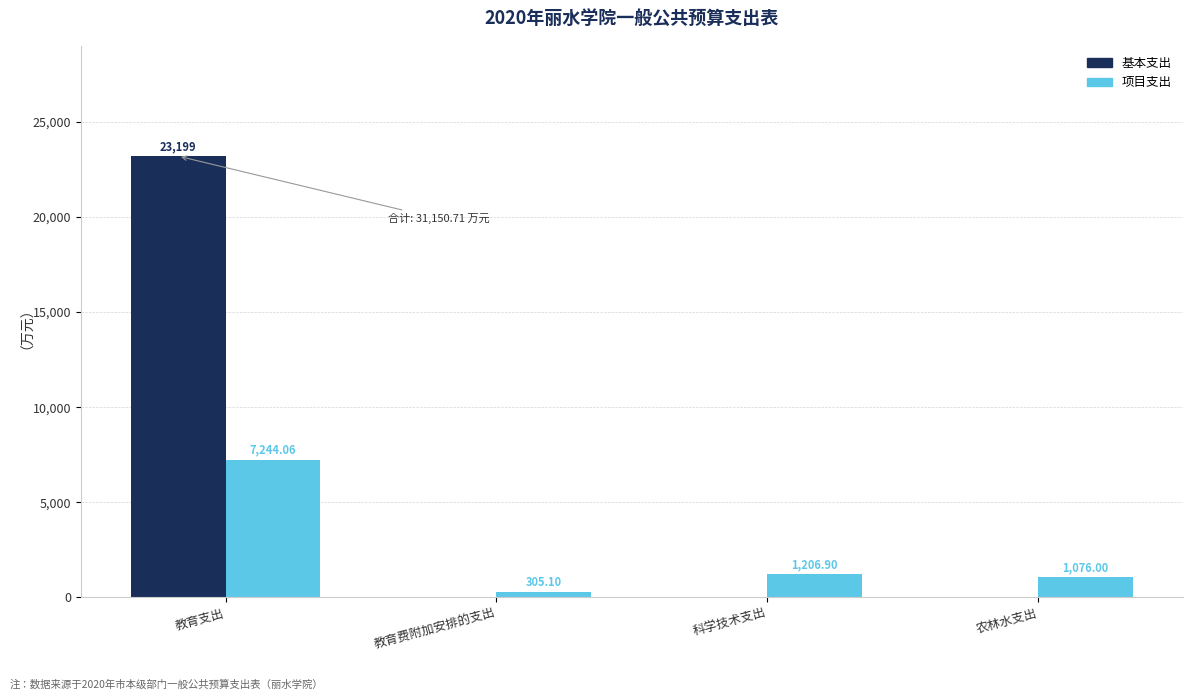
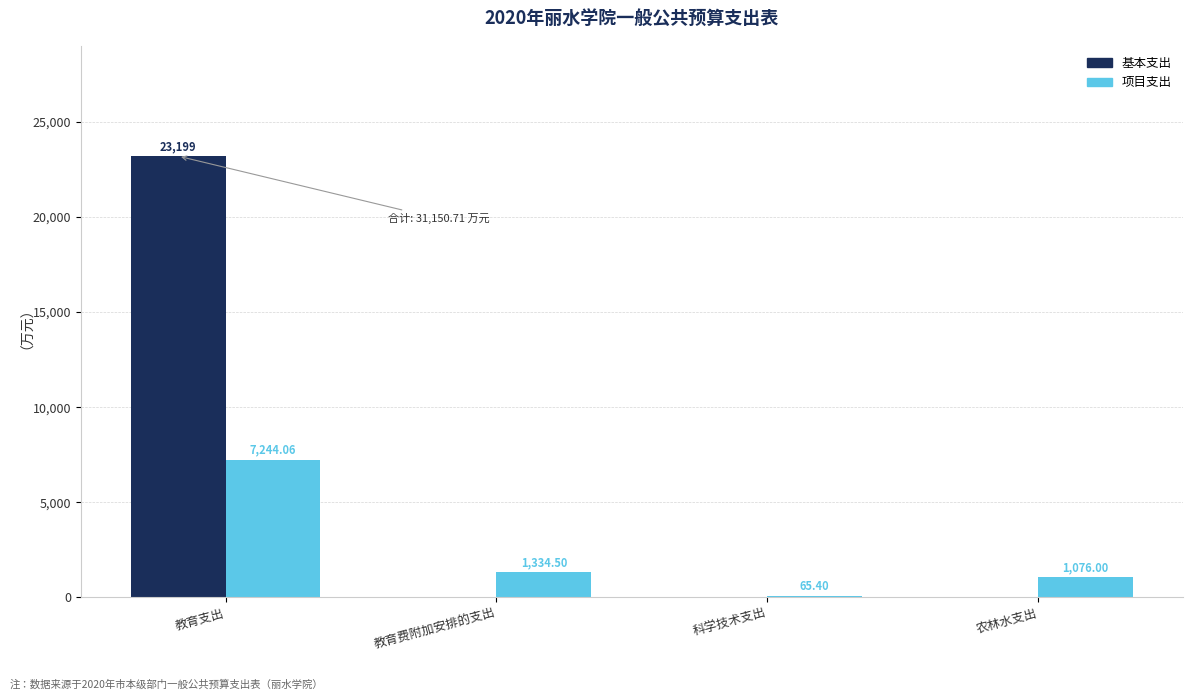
  {
    "基本支出": {
      "教育支出": "23,199"
    },
    "项目支出": {
      "教育支出": "7,244.06",
-     "教育费附加安排的支出": "305.10",
-     "科学技术支出": "1,206.90",
+     "教育费附加安排的支出": "1,334.50",
+     "科学技术支出": "65.40",
      "农林水支出": "1,076.00"
    }
  }
